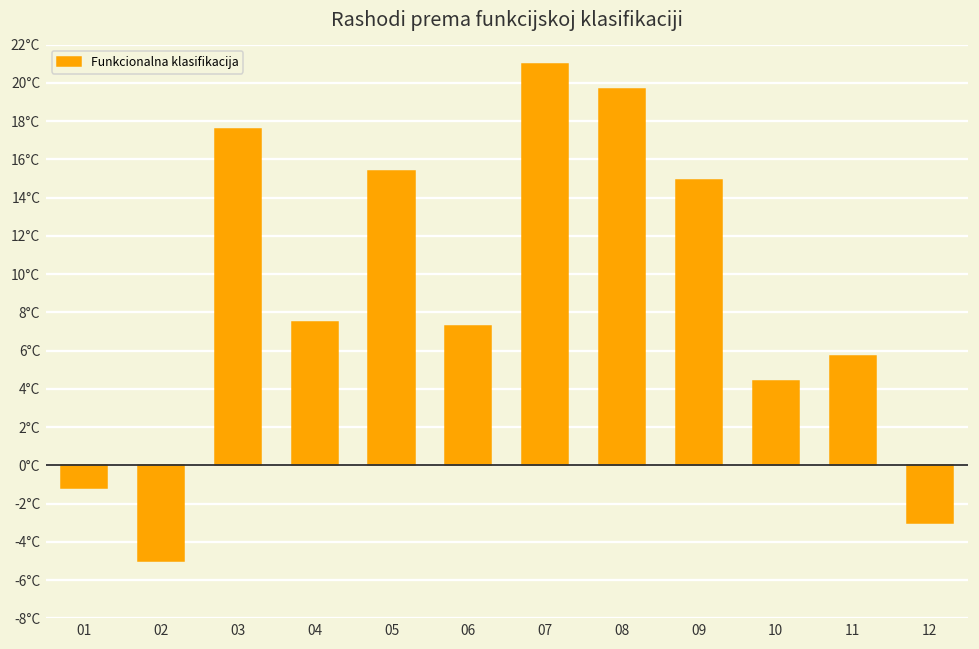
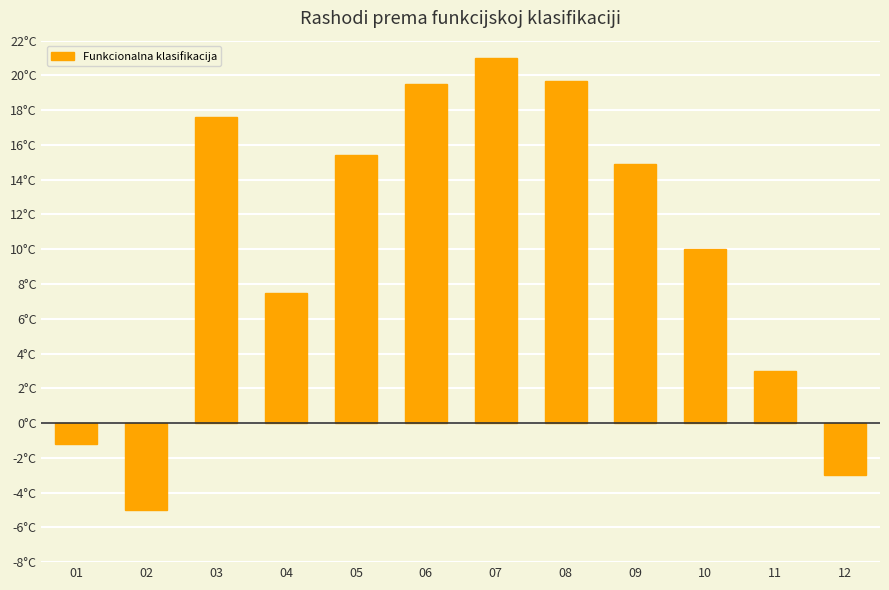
  {
    "01": "-1.2°C",
    "02": "-5.0°C",
    "03": "17.6°C",
    "04": "7.5°C",
    "05": "15.4°C",
-   "06": "7.3°C",
+   "06": "19.5°C",
    "07": "21.0°C",
    "08": "19.7°C",
    "09": "14.9°C",
-   "10": "4.4°C",
-   "11": "5.7°C",
+   "10": "10.0°C",
+   "11": "3.0°C",
    "12": "-3.0°C"
  }
